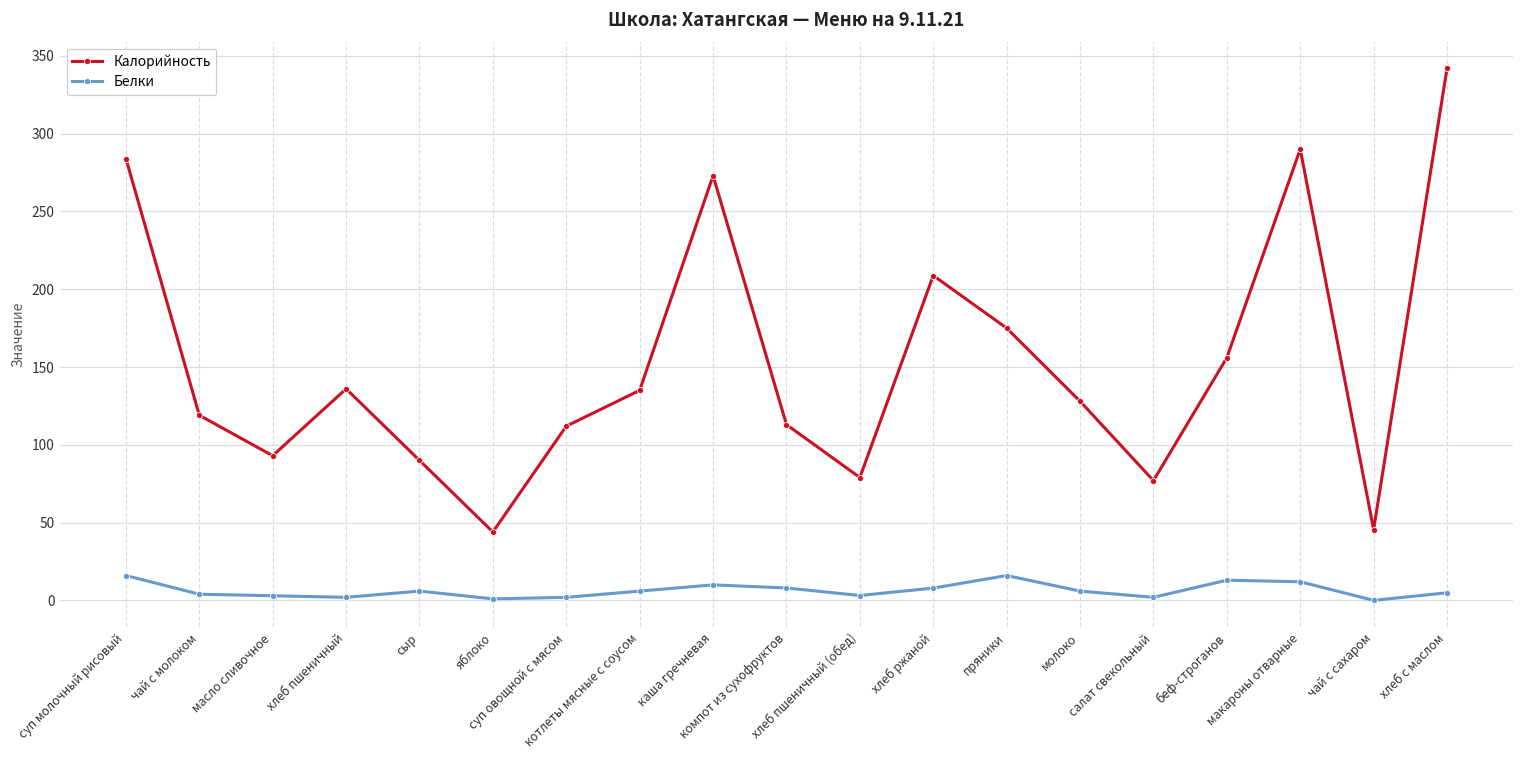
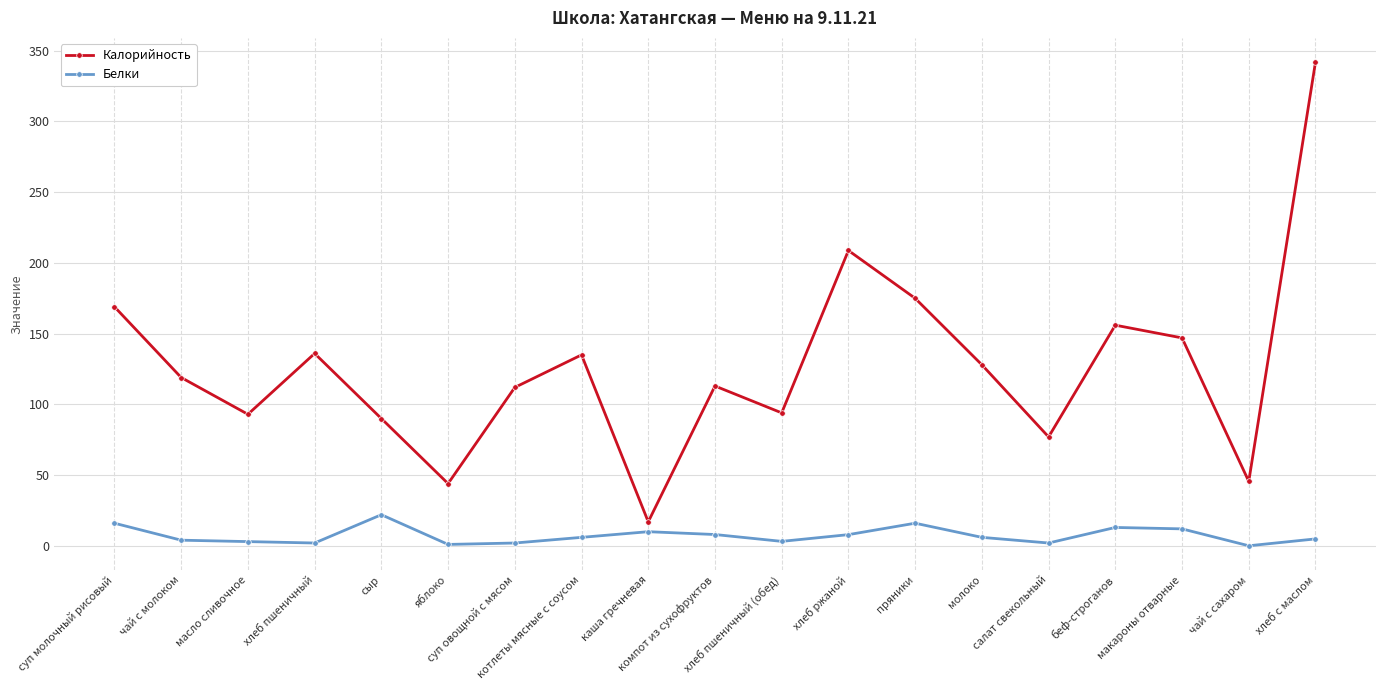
  {
    "Калорийность": {
-     "суп молочный рисовый": 284,
+     "суп молочный рисовый": 169,
      "чай с молоком": 119,
      "масло сливочное": 93,
      "хлеб пшеничный": 136,
      "сыр": 90,
      "яблоко": 44,
      "суп овощной с мясом": 112,
      "котлеты мясные с соусом": 135,
-     "каша гречневая": 273,
+     "каша гречневая": 17,
      "компот из сухофруктов": 113,
-     "хлеб пшеничный (обед)": 79,
+     "хлеб пшеничный (обед)": 94,
      "хлеб ржаной": 209,
      "пряники": 175,
      "молоко": 128,
      "салат свекольный": 77,
      "беф-строганов": 156,
-     "макароны отварные": 290,
+     "макароны отварные": 147,
      "чай с сахаром": 46,
      "хлеб с маслом": 342
    },
    "Белки": {
      "суп молочный рисовый": 16,
      "чай с молоком": 4,
      "масло сливочное": 3,
      "хлеб пшеничный": 2,
-     "сыр": 6,
+     "сыр": 22,
      "яблоко": 1,
      "суп овощной с мясом": 2,
      "котлеты мясные с соусом": 6,
      "каша гречневая": 10,
      "компот из сухофруктов": 8,
      "хлеб пшеничный (обед)": 3,
      "хлеб ржаной": 8,
      "пряники": 16,
      "молоко": 6,
      "салат свекольный": 2,
      "беф-строганов": 13,
      "макароны отварные": 12,
      "чай с сахаром": 0,
      "хлеб с маслом": 5
    }
  }
